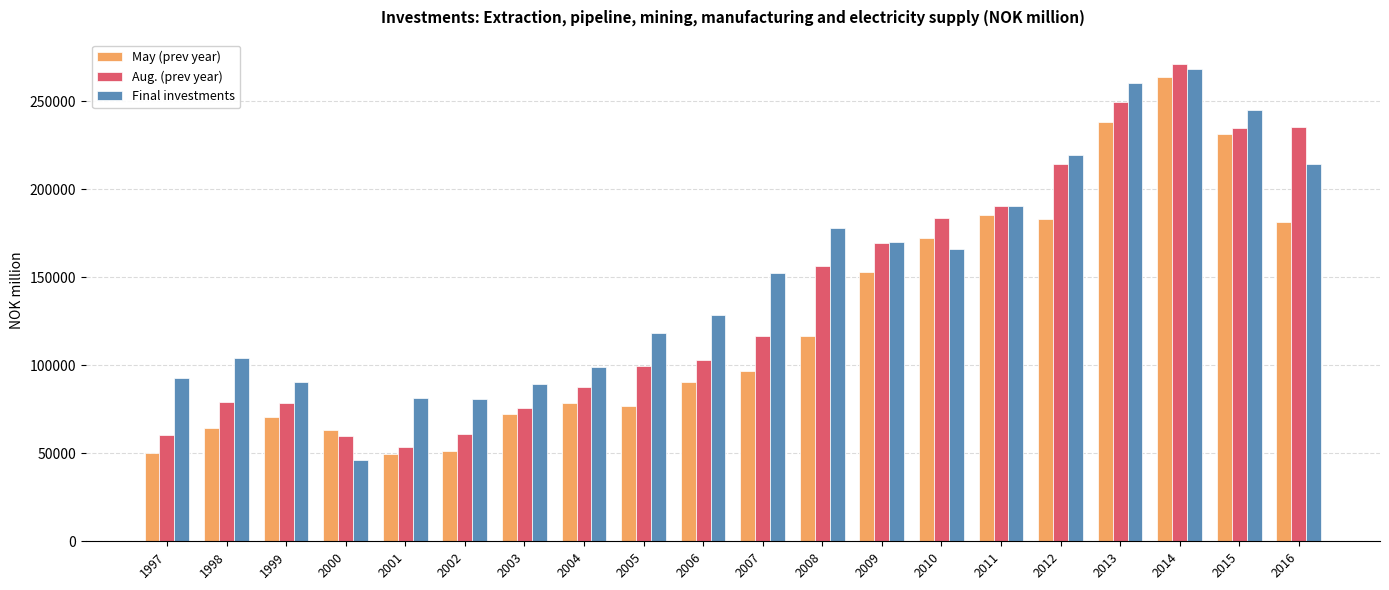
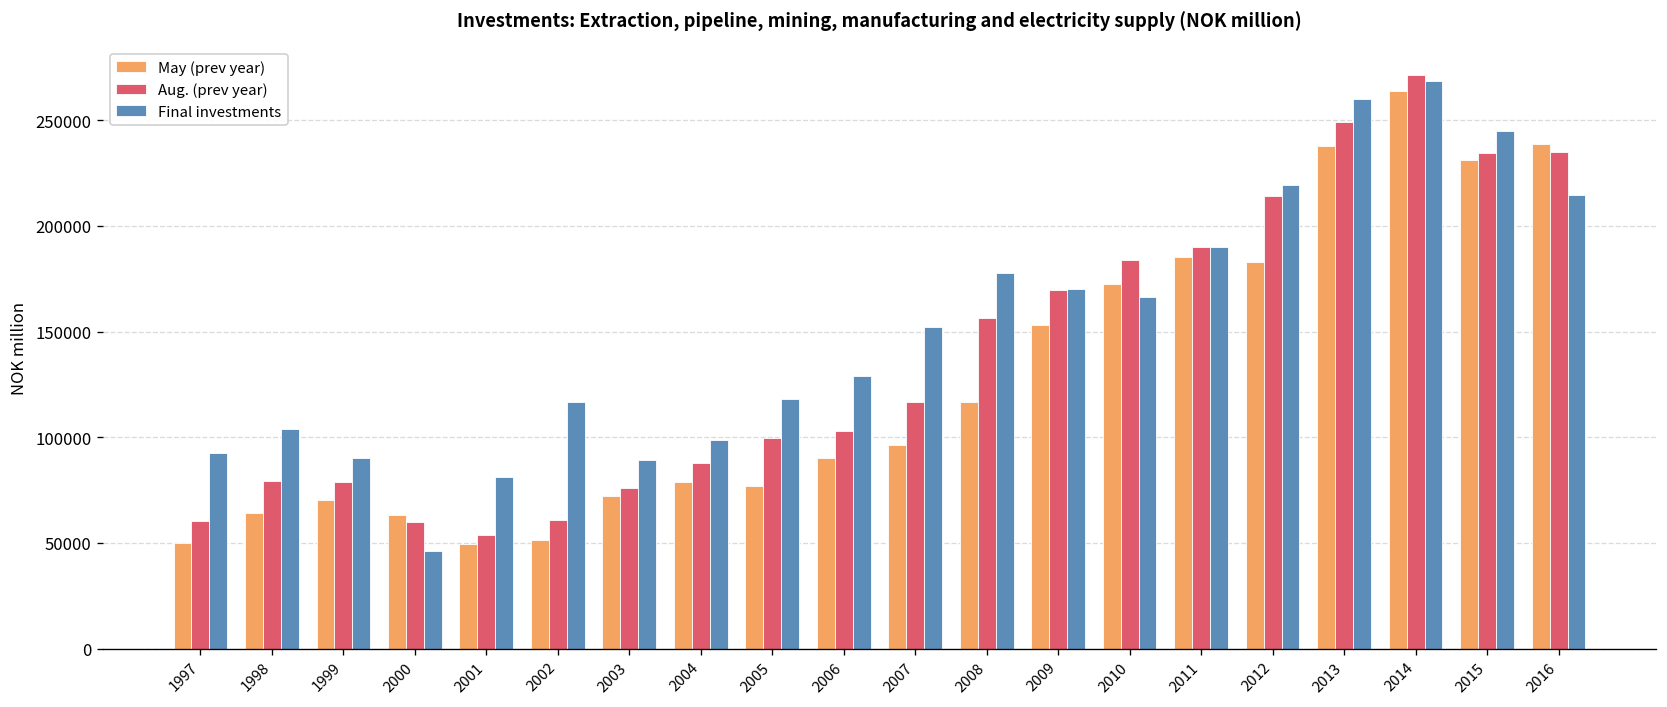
  {
    "May (prev year)": {
      "1997": 50000,
      "1998": 64000,
      "1999": 70000,
      "2000": 63000,
      "2001": 50000,
      "2002": 51000,
      "2003": 72000,
      "2004": 79000,
      "2005": 77000,
      "2006": 90000,
      "2007": 96000,
      "2008": 117000,
      "2009": 153000,
      "2010": 172000,
      "2011": 185000,
      "2012": 183000,
      "2013": 238000,
      "2014": 264000,
      "2015": 231000,
-     "2016": 182000
+     "2016": 239000
    },
    "Aug. (prev year)": {
      "1997": 61000,
      "1998": 79000,
      "1999": 79000,
      "2000": 60000,
      "2001": 54000,
      "2002": 61000,
      "2003": 76000,
      "2004": 88000,
      "2005": 100000,
      "2006": 103000,
      "2007": 117000,
      "2008": 157000,
      "2009": 169000,
      "2010": 184000,
      "2011": 190000,
      "2012": 214000,
      "2013": 249000,
      "2014": 271000,
      "2015": 235000,
      "2016": 235000
    },
    "Final investments": {
      "1997": 93000,
      "1998": 104000,
      "1999": 90000,
      "2000": 46000,
      "2001": 81000,
-     "2002": 81000,
+     "2002": 117000,
      "2003": 89000,
      "2004": 99000,
      "2005": 118000,
      "2006": 129000,
      "2007": 152000,
      "2008": 178000,
      "2009": 170000,
      "2010": 166000,
      "2011": 190000,
      "2012": 219000,
      "2013": 260000,
      "2014": 268000,
      "2015": 245000,
      "2016": 215000
    }
  }
